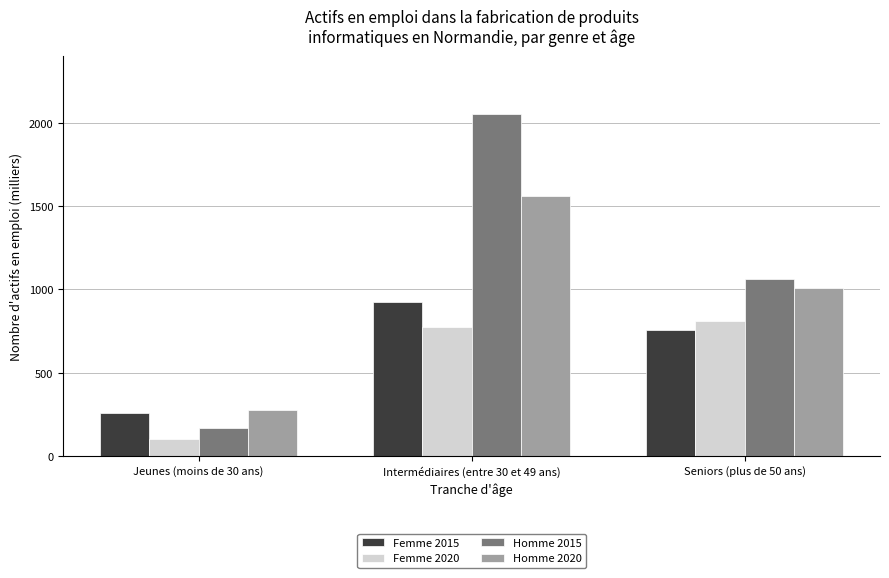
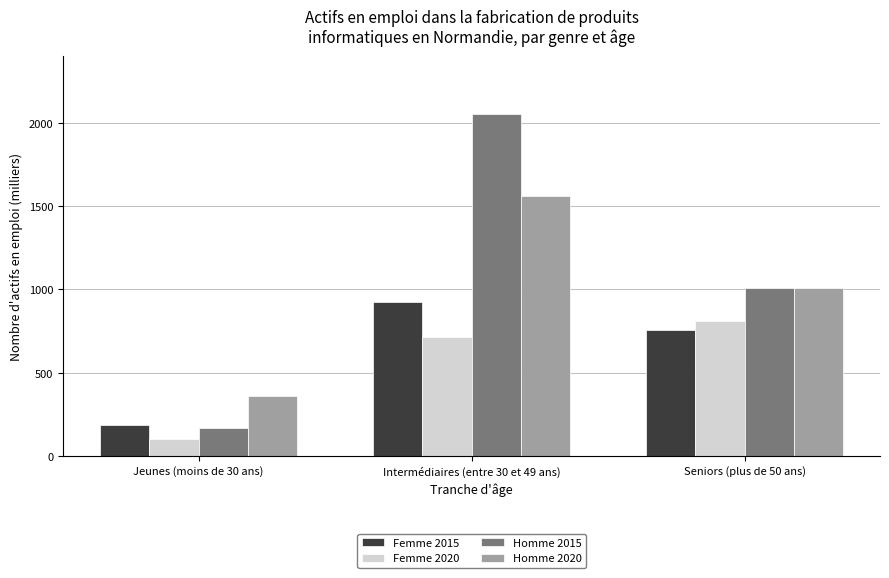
  {
    "Femme 2015": {
-     "Jeunes (moins de 30 ans)": 260,
+     "Jeunes (moins de 30 ans)": 190,
      "Intermédiaires (entre 30 et 49 ans)": 930,
      "Seniors (plus de 50 ans)": 760
    },
    "Femme 2020": {
      "Jeunes (moins de 30 ans)": 100,
-     "Intermédiaires (entre 30 et 49 ans)": 780,
+     "Intermédiaires (entre 30 et 49 ans)": 720,
      "Seniors (plus de 50 ans)": 810
    },
    "Homme 2015": {
      "Jeunes (moins de 30 ans)": 170,
      "Intermédiaires (entre 30 et 49 ans)": 2060,
-     "Seniors (plus de 50 ans)": 1060
+     "Seniors (plus de 50 ans)": 1010
    },
    "Homme 2020": {
-     "Jeunes (moins de 30 ans)": 270,
+     "Jeunes (moins de 30 ans)": 360,
      "Intermédiaires (entre 30 et 49 ans)": 1560,
      "Seniors (plus de 50 ans)": 1010
    }
  }
